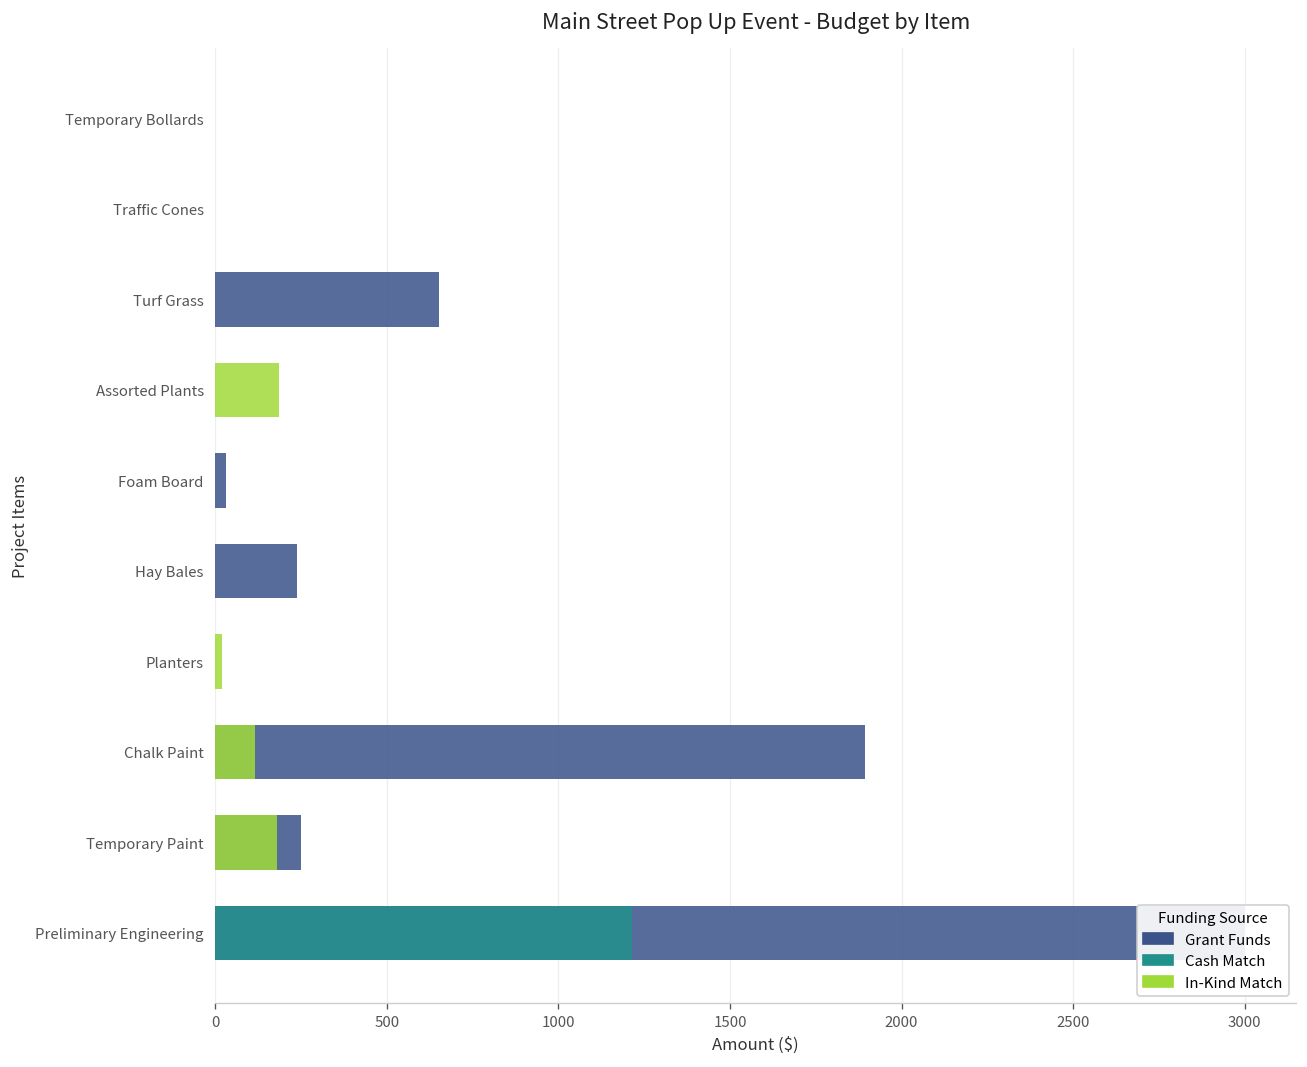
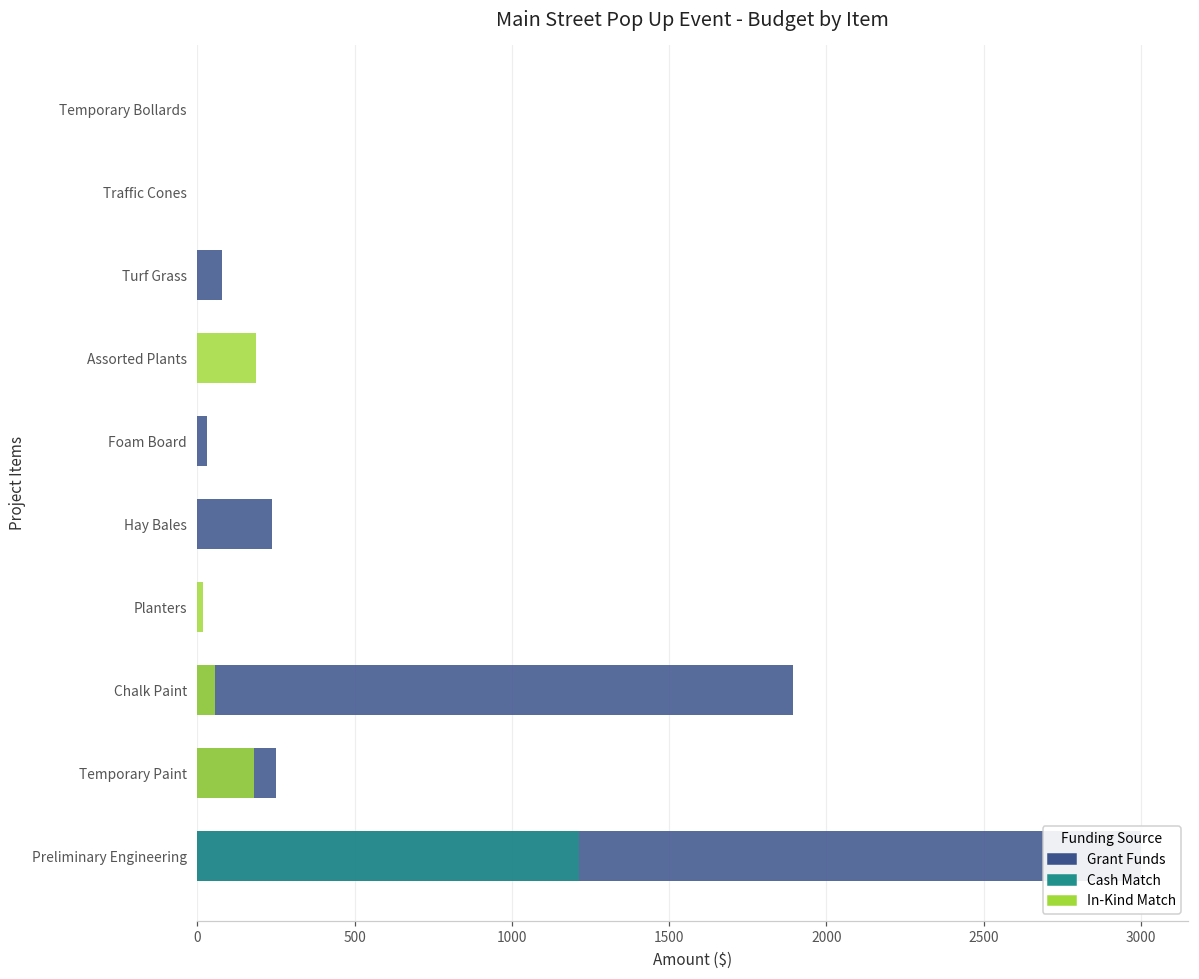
  {
    "Grant Funds": {
      "Temporary Bollards": 0,
      "Traffic Cones": 0,
-     "Turf Grass": 650,
+     "Turf Grass": 80,
      "Assorted Plants": 0,
      "Foam Board": 30,
      "Hay Bales": 240,
      "Planters": 0,
      "Chalk Paint": 1890,
      "Temporary Paint": 250
    },
    "Cash Match": {
      "Temporary Bollards": 0,
      "Traffic Cones": 0,
      "Turf Grass": 0,
      "Assorted Plants": 0,
      "Foam Board": 0,
      "Hay Bales": 0,
      "Planters": 0,
      "Chalk Paint": 0,
      "Temporary Paint": 0
    },
    "In-Kind Match": {
      "Temporary Bollards": 0,
      "Traffic Cones": 0,
      "Turf Grass": 0,
      "Assorted Plants": 190,
      "Foam Board": 0,
      "Hay Bales": 0,
      "Planters": 20,
-     "Chalk Paint": 110,
+     "Chalk Paint": 50,
      "Preliminary Engineering": 0
    }
  }
